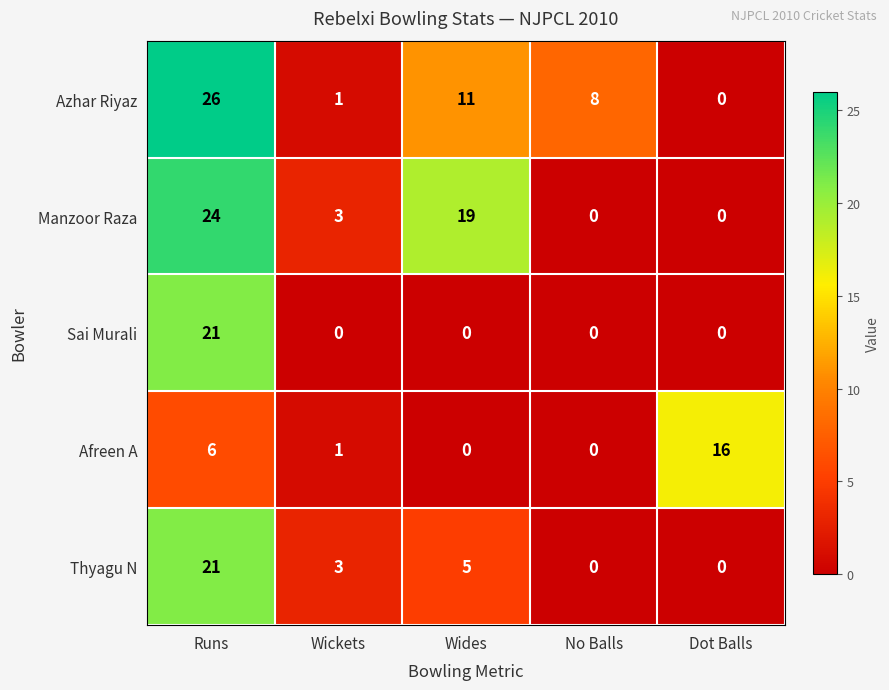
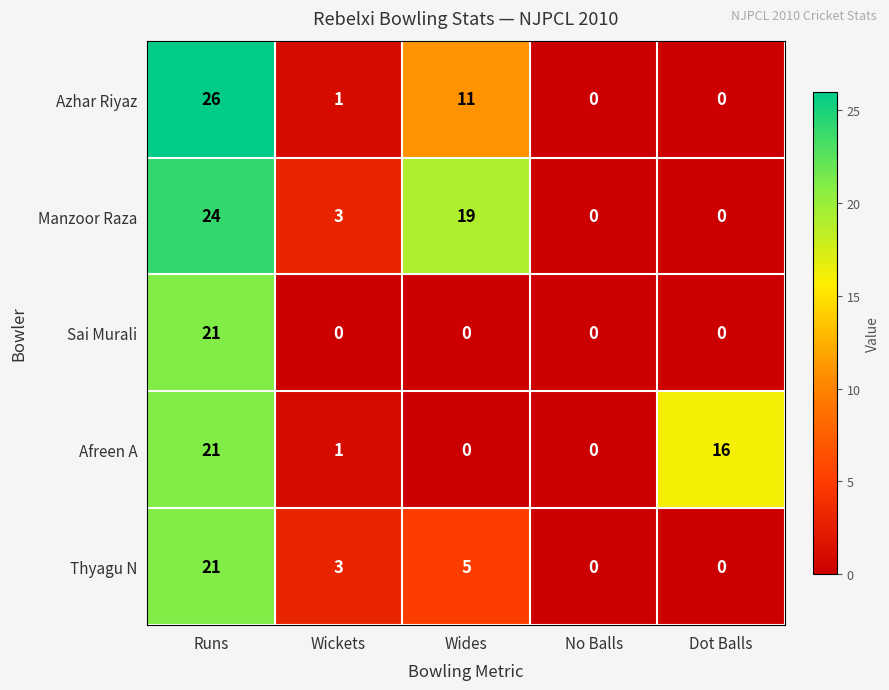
  {
    "Azhar Riyaz": {
      "Runs": 26,
      "Wickets": 1,
      "Wides": 11,
-     "No Balls": 8,
+     "No Balls": 0,
      "Dot Balls": 0
    },
    "Manzoor Raza": {
      "Runs": 24,
      "Wickets": 3,
      "Wides": 19,
      "No Balls": 0,
      "Dot Balls": 0
    },
    "Sai Murali": {
      "Runs": 21,
      "Wickets": 0,
      "Wides": 0,
      "No Balls": 0,
      "Dot Balls": 0
    },
    "Afreen A": {
-     "Runs": 6,
+     "Runs": 21,
      "Wickets": 1,
      "Wides": 0,
      "No Balls": 0,
      "Dot Balls": 16
    },
    "Thyagu N": {
      "Runs": 21,
      "Wickets": 3,
      "Wides": 5,
      "No Balls": 0,
      "Dot Balls": 0
    }
  }
